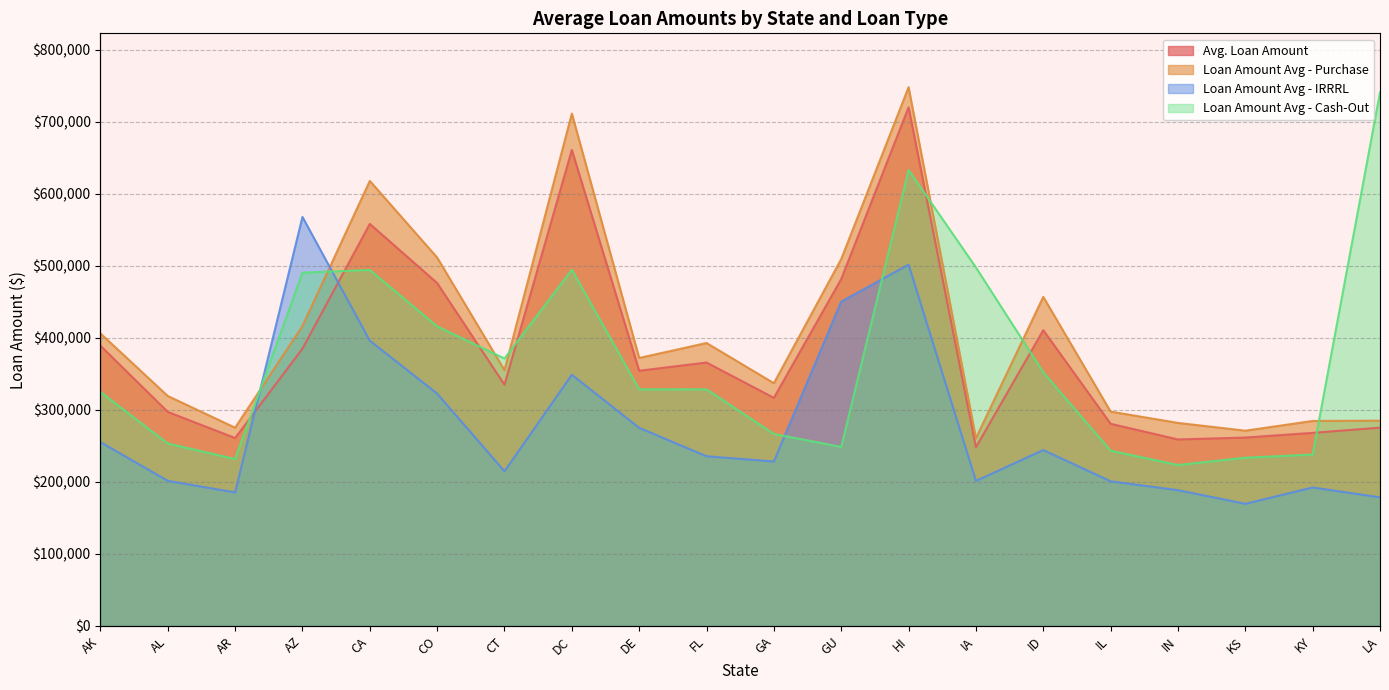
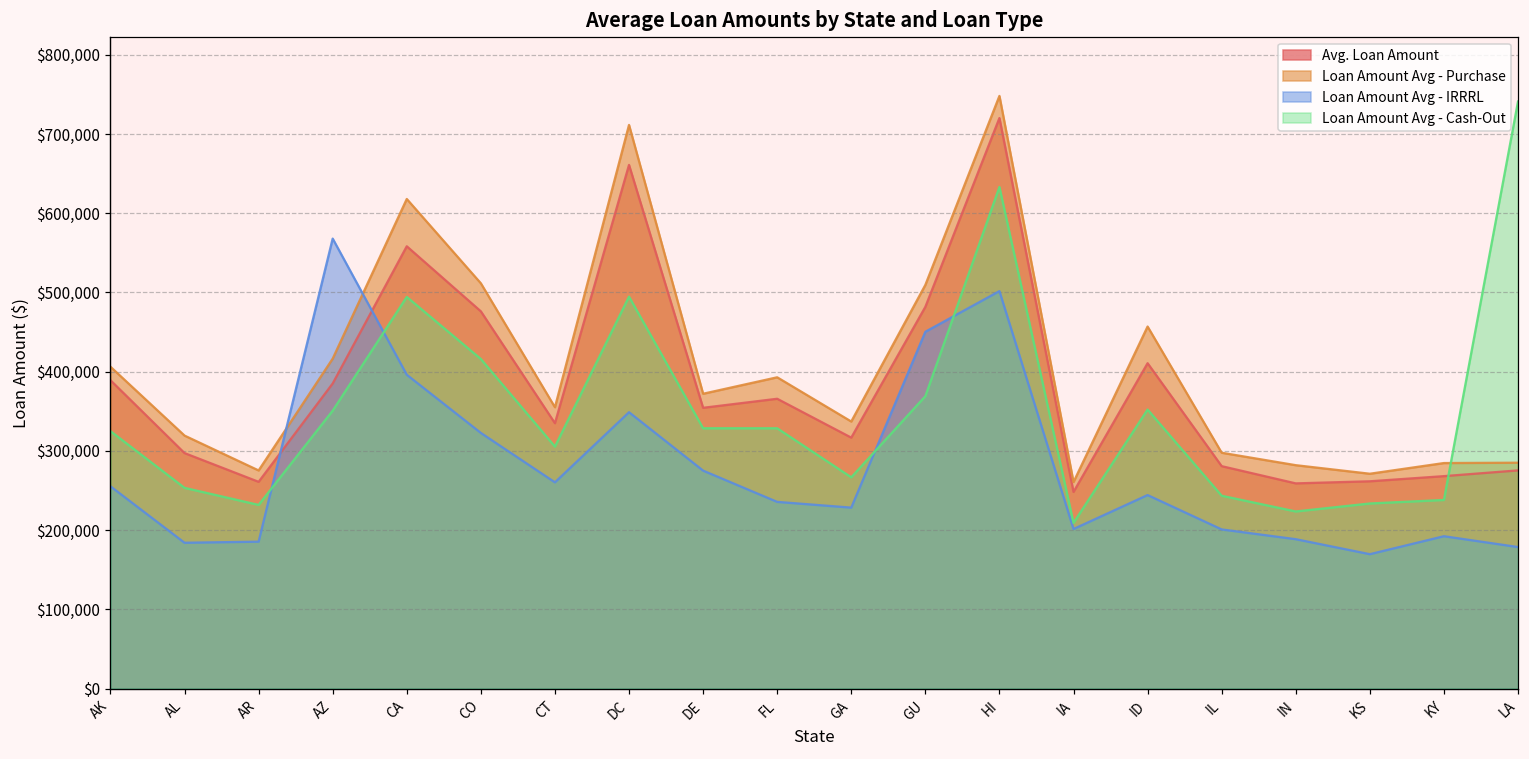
  {
    "Loan Amount Avg - IRRRL": {
      "AK": "$260,000",
-     "AL": "$200,000",
+     "AL": "$180,000",
      "AR": "$190,000",
      "AZ": "$570,000",
      "CA": "$400,000",
      "CO": "$320,000",
-     "CT": "$210,000",
+     "CT": "$260,000",
      "DC": "$350,000",
      "DE": "$280,000",
      "FL": "$240,000",
      "GA": "$230,000",
      "GU": "$450,000",
      "HI": "$500,000",
      "IA": "$200,000",
      "ID": "$240,000",
      "IL": "$200,000",
      "IN": "$190,000",
      "KS": "$170,000",
      "KY": "$190,000",
      "LA": "$180,000"
    },
    "Loan Amount Avg - Cash-Out": {
      "AK": "$320,000",
      "AL": "$250,000",
      "AR": "$230,000",
-     "AZ": "$490,000",
+     "AZ": "$350,000",
      "CA": "$490,000",
      "CO": "$420,000",
-     "CT": "$370,000",
+     "CT": "$310,000",
      "DC": "$490,000",
      "DE": "$330,000",
      "FL": "$330,000",
      "GA": "$270,000",
-     "GU": "$250,000",
+     "GU": "$370,000",
      "HI": "$630,000",
-     "IA": "$500,000",
+     "IA": "$210,000",
      "ID": "$350,000",
      "IL": "$240,000",
      "IN": "$220,000",
      "KS": "$230,000",
      "KY": "$240,000",
      "LA": "$740,000"
    }
  }
